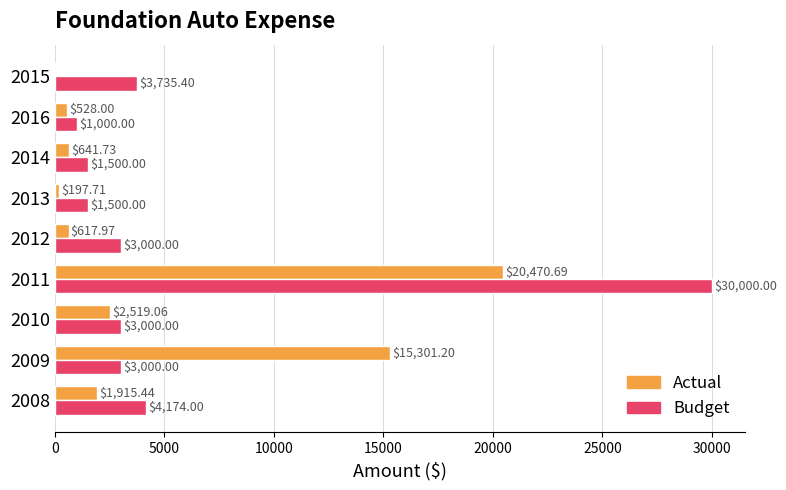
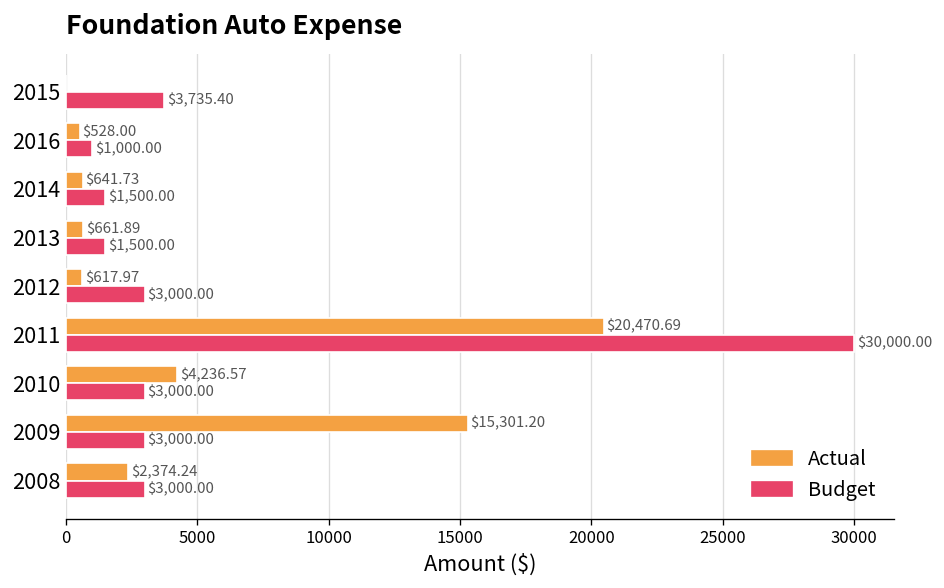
  {
    "Actual": {
      "2016": "$528.00",
      "2014": "$641.73",
-     "2013": "$197.71",
+     "2013": "$661.89",
      "2012": "$617.97",
      "2011": "$20,470.69",
-     "2010": "$2,519.06",
+     "2010": "$4,236.57",
      "2009": "$15,301.20",
-     "2008": "$1,915.44"
+     "2008": "$2,374.24"
    },
    "Budget": {
      "2015": "$3,735.40",
      "2016": "$1,000.00",
      "2014": "$1,500.00",
      "2013": "$1,500.00",
      "2012": "$3,000.00",
      "2011": "$30,000.00",
      "2010": "$3,000.00",
      "2009": "$3,000.00",
-     "2008": "$4,174.00"
+     "2008": "$3,000.00"
    }
  }
